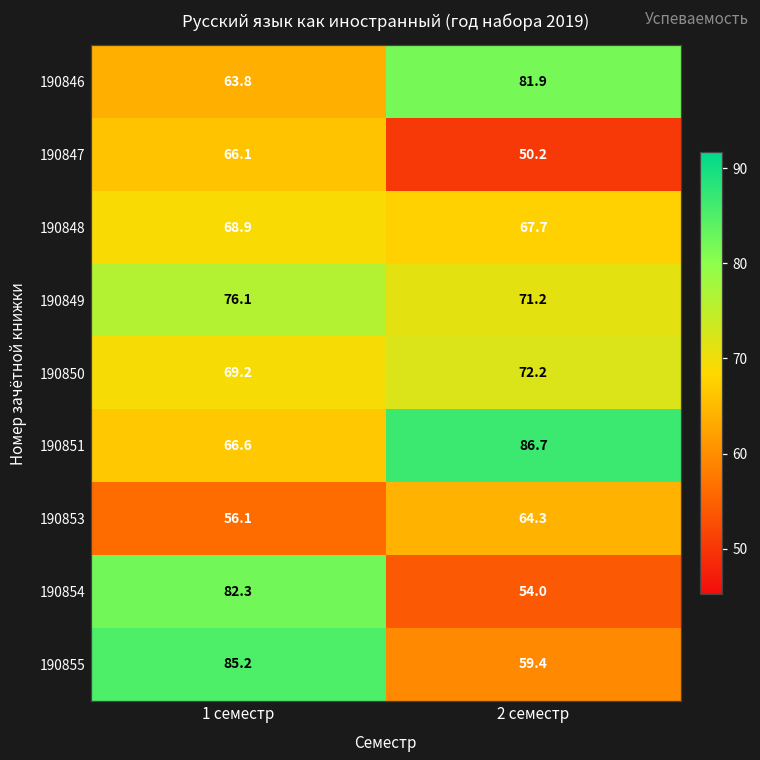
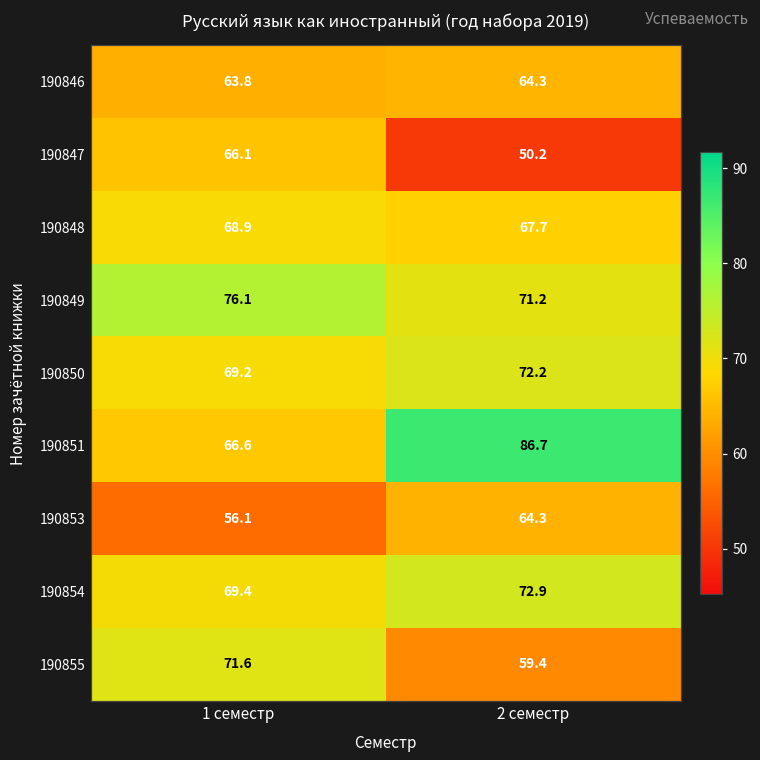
  {
    "190846": {
      "1 семестр": 63.8,
-     "2 семестр": 81.9
+     "2 семестр": 64.3
    },
    "190847": {
      "1 семестр": 66.1,
      "2 семестр": 50.2
    },
    "190848": {
      "1 семестр": 68.9,
      "2 семестр": 67.7
    },
    "190849": {
      "1 семестр": 76.1,
      "2 семестр": 71.2
    },
    "190850": {
      "1 семестр": 69.2,
      "2 семестр": 72.2
    },
    "190851": {
      "1 семестр": 66.6,
      "2 семестр": 86.7
    },
    "190853": {
      "1 семестр": 56.1,
      "2 семестр": 64.3
    },
    "190854": {
-     "1 семестр": 82.3,
-     "2 семестр": 54.0
+     "1 семестр": 69.4,
+     "2 семестр": 72.9
    },
    "190855": {
-     "1 семестр": 85.2,
+     "1 семестр": 71.6,
      "2 семестр": 59.4
    }
  }
